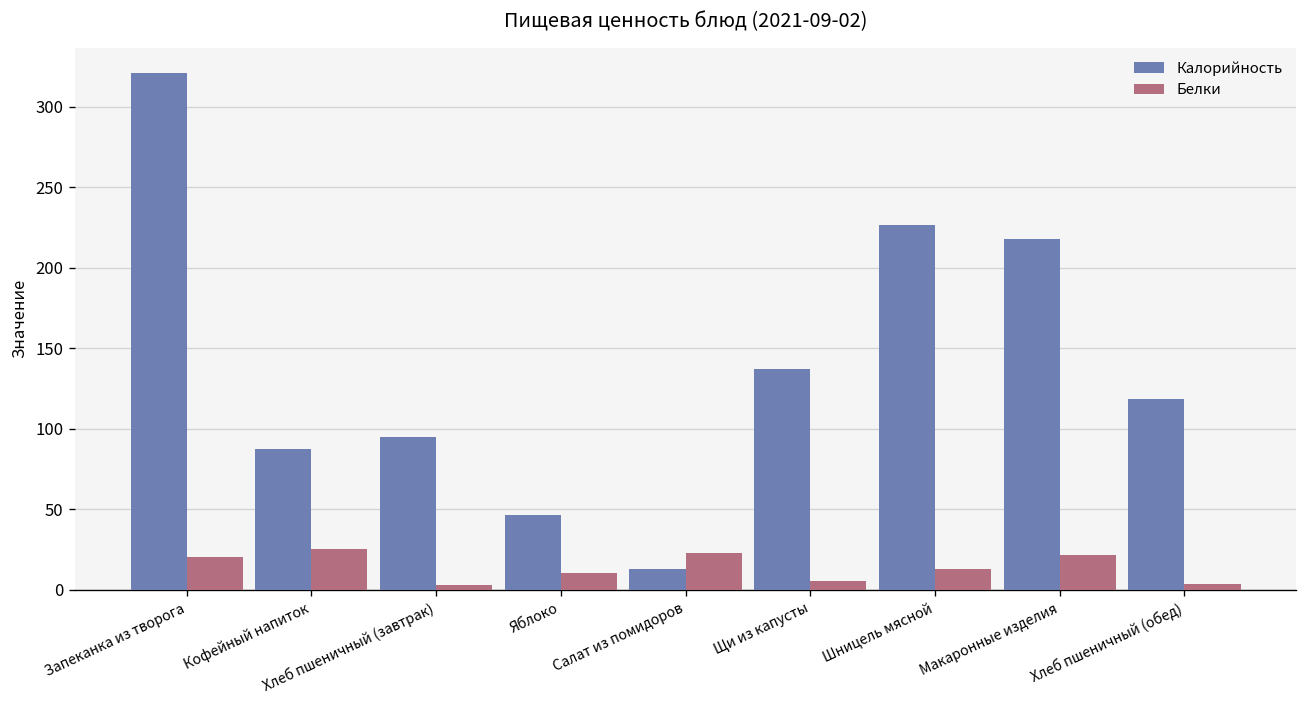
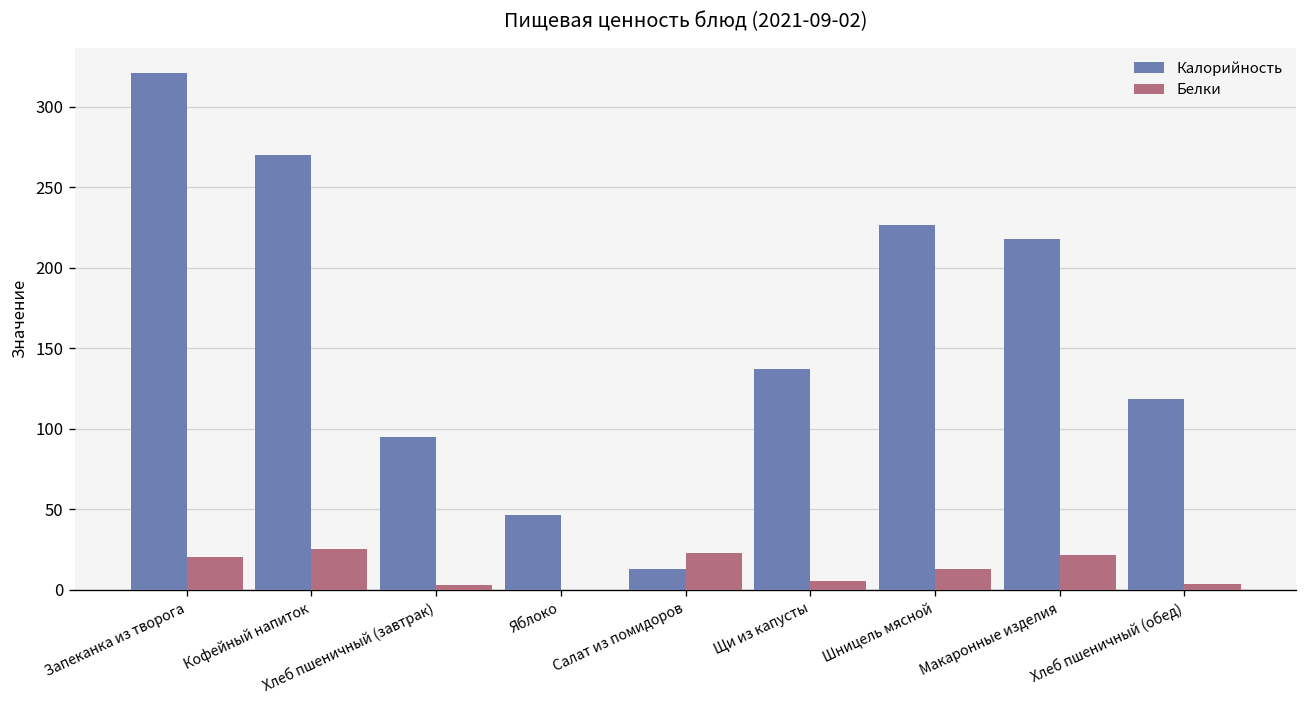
  {
    "Калорийность": {
      "Запеканка из творога": 321,
-     "Кофейный напиток": 88,
+     "Кофейный напиток": 270,
      "Хлеб пшеничный (завтрак)": 95,
      "Яблоко": 47,
      "Салат из помидоров": 13,
      "Щи из капусты": 137,
      "Шницель мясной": 227,
      "Макаронные изделия": 218,
      "Хлеб пшеничный (обед)": 118
    },
    "Белки": {
      "Запеканка из творога": 21,
      "Кофейный напиток": 25,
      "Хлеб пшеничный (завтрак)": 3,
-     "Яблоко": 11,
+     "Яблоко": 0,
      "Салат из помидоров": 23,
      "Щи из капусты": 5,
      "Шницель мясной": 13,
      "Макаронные изделия": 22,
      "Хлеб пшеничный (обед)": 4
    }
  }
